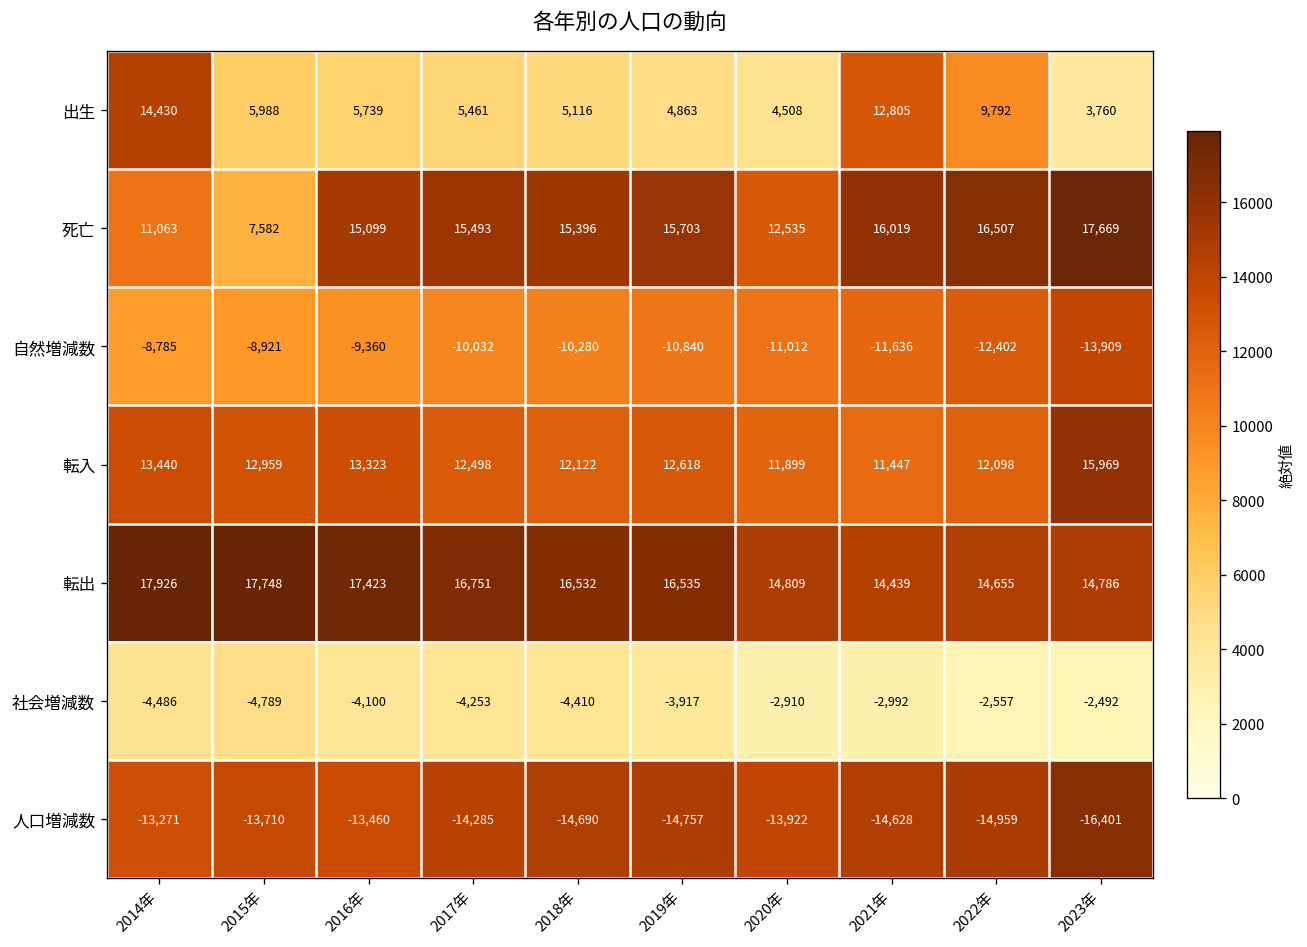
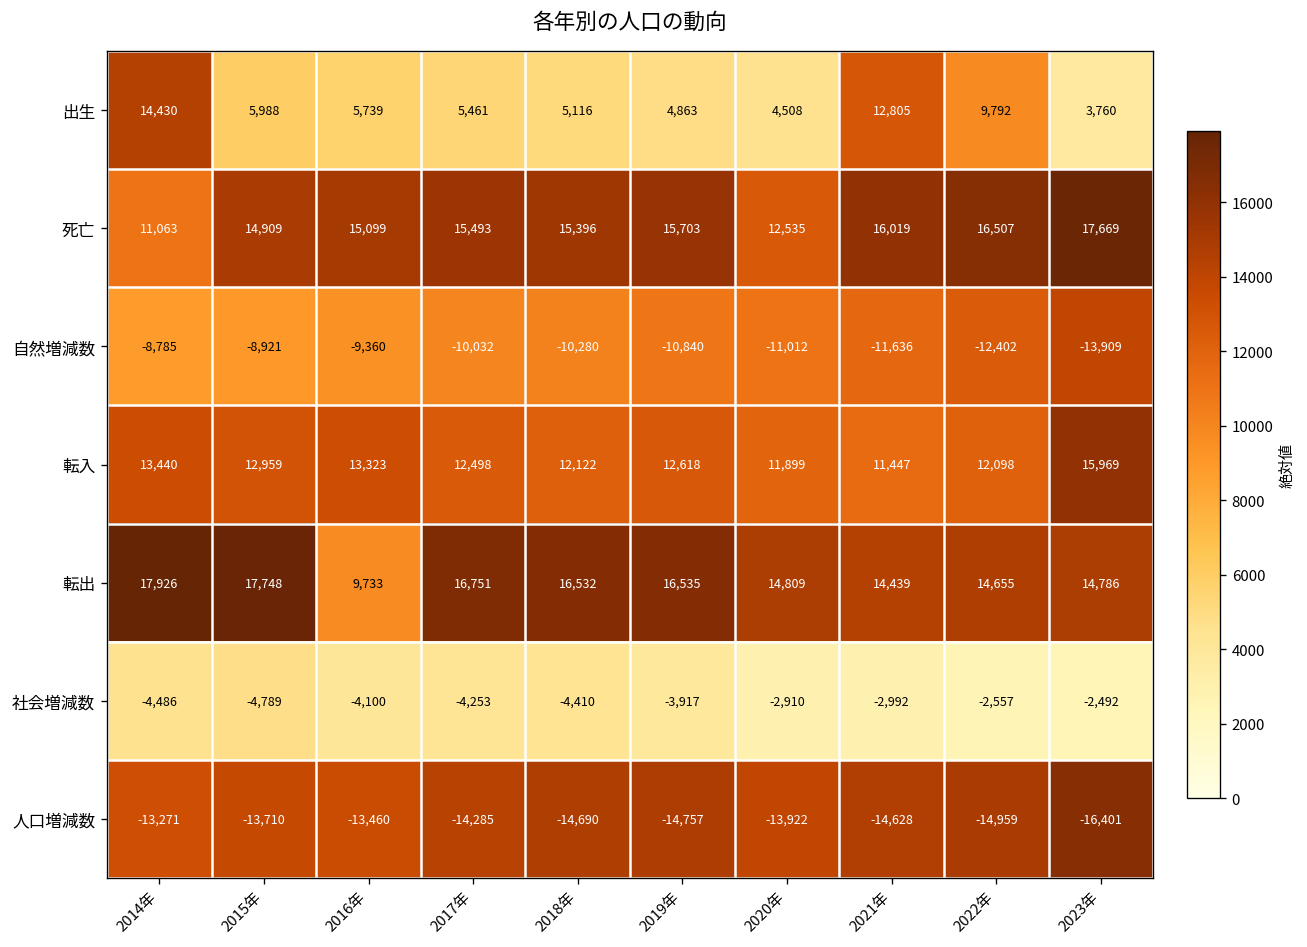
  {
    "出生": {
      "2014年": "14,430",
      "2015年": "5,988",
      "2016年": "5,739",
      "2017年": "5,461",
      "2018年": "5,116",
      "2019年": "4,863",
      "2020年": "4,508",
      "2021年": "12,805",
      "2022年": "9,792",
      "2023年": "3,760"
    },
    "死亡": {
      "2014年": "11,063",
-     "2015年": "7,582",
+     "2015年": "14,909",
      "2016年": "15,099",
      "2017年": "15,493",
      "2018年": "15,396",
      "2019年": "15,703",
      "2020年": "12,535",
      "2021年": "16,019",
      "2022年": "16,507",
      "2023年": "17,669"
    },
    "自然増減数": {
      "2014年": "-8,785",
      "2015年": "-8,921",
      "2016年": "-9,360",
      "2017年": "-10,032",
      "2018年": "-10,280",
      "2019年": "-10,840",
      "2020年": "-11,012",
      "2021年": "-11,636",
      "2022年": "-12,402",
      "2023年": "-13,909"
    },
    "転入": {
      "2014年": "13,440",
      "2015年": "12,959",
      "2016年": "13,323",
      "2017年": "12,498",
      "2018年": "12,122",
      "2019年": "12,618",
      "2020年": "11,899",
      "2021年": "11,447",
      "2022年": "12,098",
      "2023年": "15,969"
    },
    "転出": {
      "2014年": "17,926",
      "2015年": "17,748",
-     "2016年": "17,423",
+     "2016年": "9,733",
      "2017年": "16,751",
      "2018年": "16,532",
      "2019年": "16,535",
      "2020年": "14,809",
      "2021年": "14,439",
      "2022年": "14,655",
      "2023年": "14,786"
    },
    "社会増減数": {
      "2014年": "-4,486",
      "2015年": "-4,789",
      "2016年": "-4,100",
      "2017年": "-4,253",
      "2018年": "-4,410",
      "2019年": "-3,917",
      "2020年": "-2,910",
      "2021年": "-2,992",
      "2022年": "-2,557",
      "2023年": "-2,492"
    },
    "人口増減数": {
      "2014年": "-13,271",
      "2015年": "-13,710",
      "2016年": "-13,460",
      "2017年": "-14,285",
      "2018年": "-14,690",
      "2019年": "-14,757",
      "2020年": "-13,922",
      "2021年": "-14,628",
      "2022年": "-14,959",
      "2023年": "-16,401"
    }
  }
